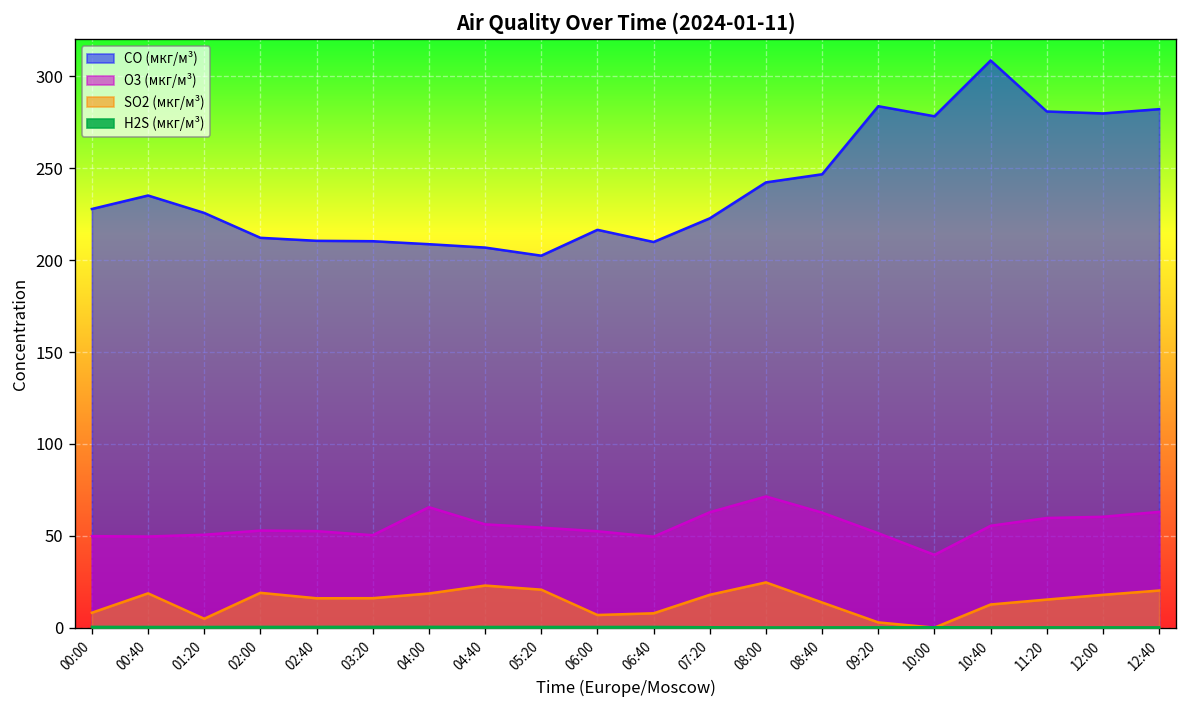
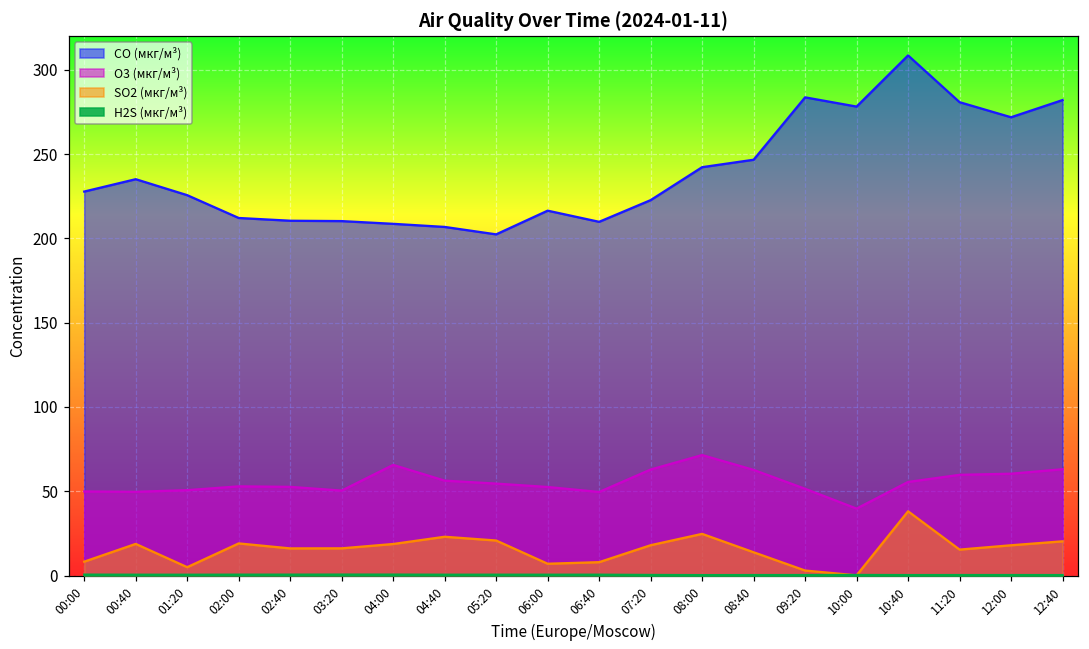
  {
    "CO (мкг/м³)": {
      "00:00": 228,
      "00:40": 235,
      "01:20": 226,
      "02:00": 212,
      "02:40": 210,
      "03:20": 210,
      "04:00": 209,
      "04:40": 207,
      "05:20": 202,
      "06:00": 216,
      "06:40": 210,
      "07:20": 223,
      "08:00": 242,
      "08:40": 247,
      "09:20": 284,
      "10:00": 278,
      "10:40": 309,
      "11:20": 281,
-     "12:00": 280,
+     "12:00": 272,
      "12:40": 282
    },
    "O3 (мкг/м³)": {
      "00:00": 50,
      "00:40": 50,
      "01:20": 51,
      "02:00": 53,
      "02:40": 53,
      "03:20": 50,
      "04:00": 66,
      "04:40": 56,
      "05:20": 55,
      "06:00": 53,
      "06:40": 50,
      "07:20": 63,
      "08:00": 71,
      "08:40": 63,
      "09:20": 51,
      "10:00": 40,
      "10:40": 56,
      "11:20": 60,
      "12:00": 60,
      "12:40": 63
    },
    "SO2 (мкг/м³)": {
      "00:00": 8,
      "00:40": 19,
      "01:20": 5,
      "02:00": 19,
      "02:40": 16,
      "03:20": 16,
      "04:00": 19,
      "04:40": 23,
      "05:20": 21,
      "06:00": 7,
      "06:40": 8,
      "07:20": 18,
      "08:00": 25,
      "08:40": 14,
      "09:20": 3,
-     "10:40": 13,
+     "10:40": 38,
      "11:20": 15,
      "12:00": 18,
      "12:40": 20
    },
    "H2S (мкг/м³)": {
      "00:00": 1,
      "00:40": 0,
      "01:20": 0,
      "02:00": 1,
      "02:40": 1,
      "03:20": 1,
      "04:00": 1,
      "04:40": 0,
      "05:20": 0,
      "06:00": 0,
      "06:40": 0,
      "07:20": 0,
      "08:00": 0,
      "08:40": 0,
      "09:20": 0,
      "10:40": 0,
      "11:20": 0,
      "12:00": 0,
      "12:40": 0
    }
  }
